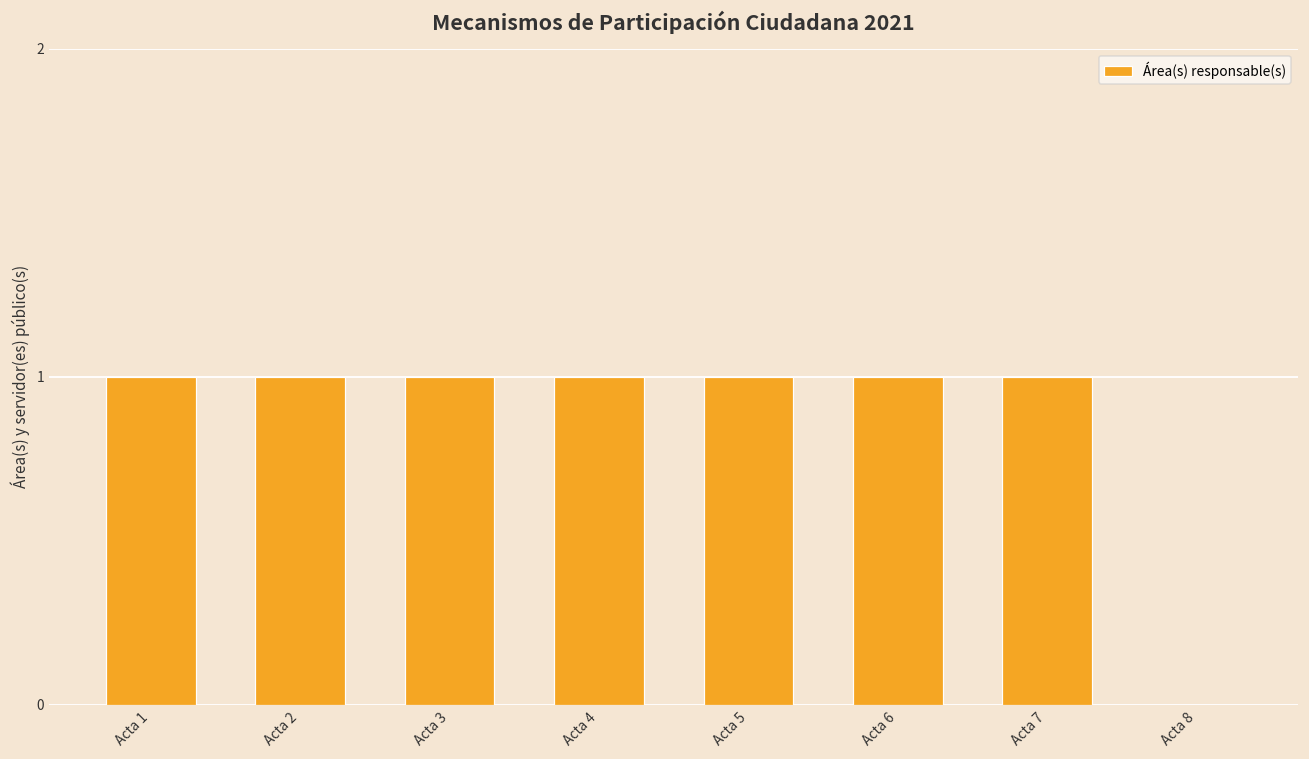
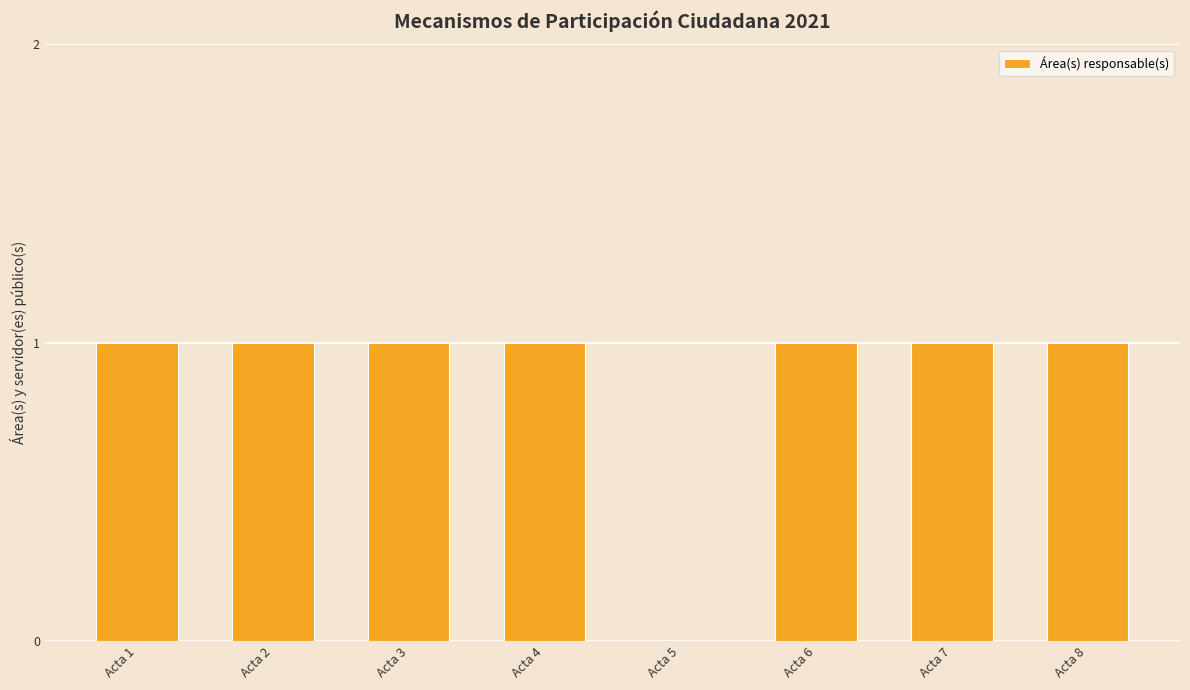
  {
    "Acta 1": 1,
    "Acta 2": 1,
    "Acta 3": 1,
    "Acta 4": 1,
-   "Acta 5": 1,
+   "Acta 5": 0,
    "Acta 6": 1,
    "Acta 7": 1,
-   "Acta 8": 0
+   "Acta 8": 1
  }
